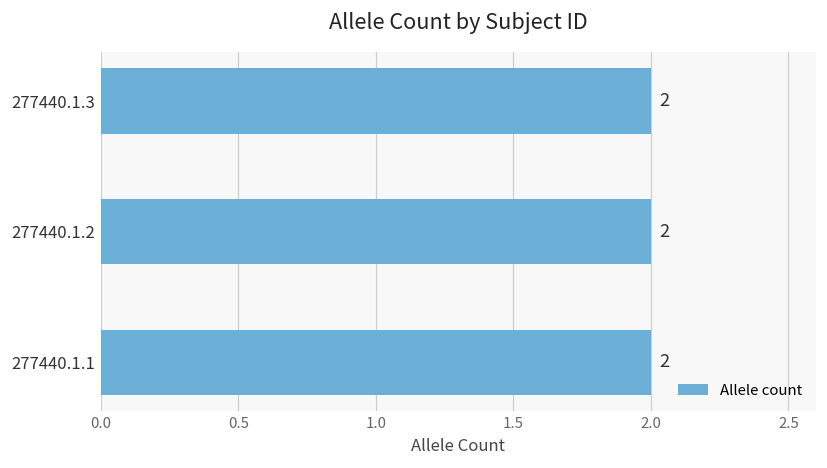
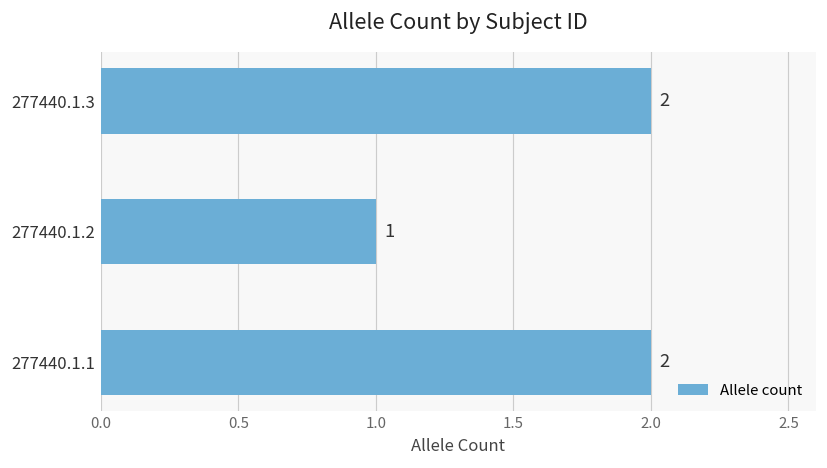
  {
    "277440.1.3": 2,
-   "277440.1.2": 2,
+   "277440.1.2": 1,
    "277440.1.1": 2
  }
